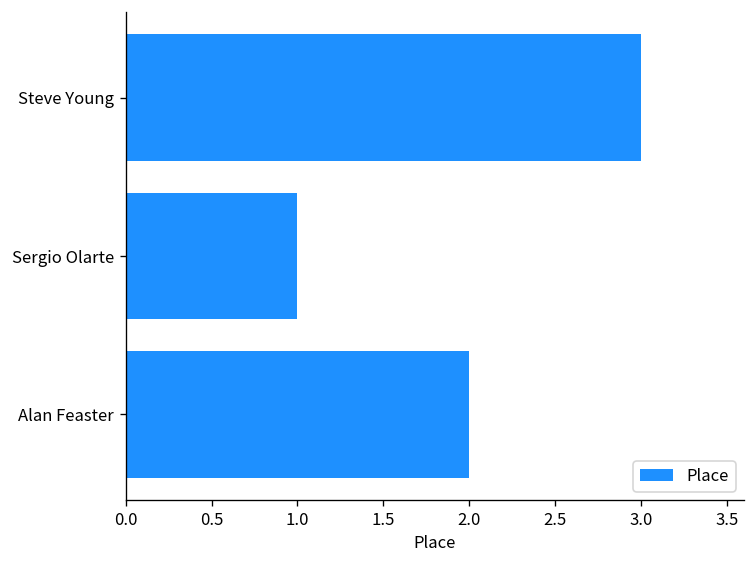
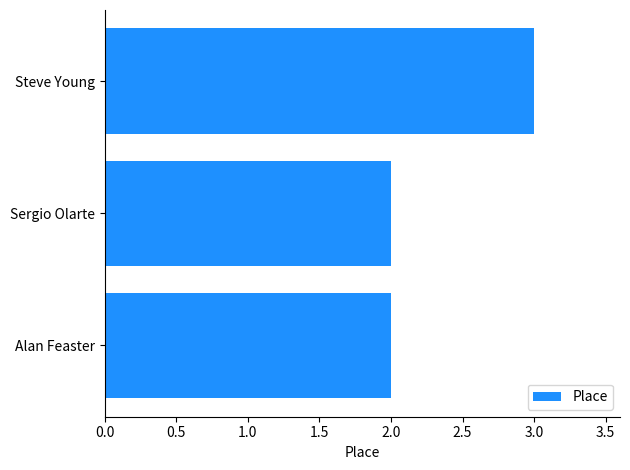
  {
    "Steve Young": 3,
-   "Sergio Olarte": 1,
+   "Sergio Olarte": 2,
    "Alan Feaster": 2
  }
